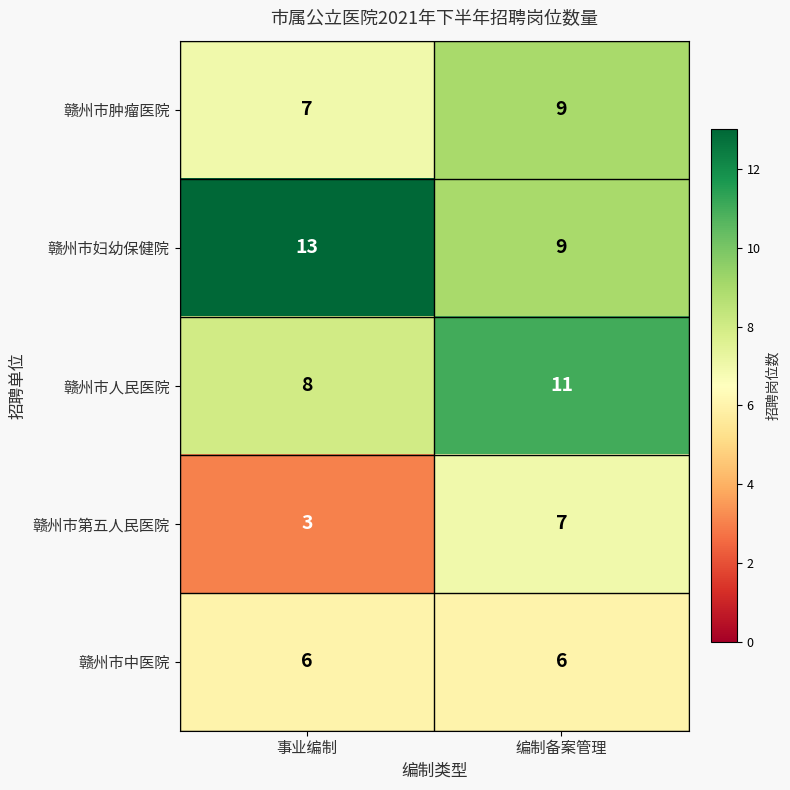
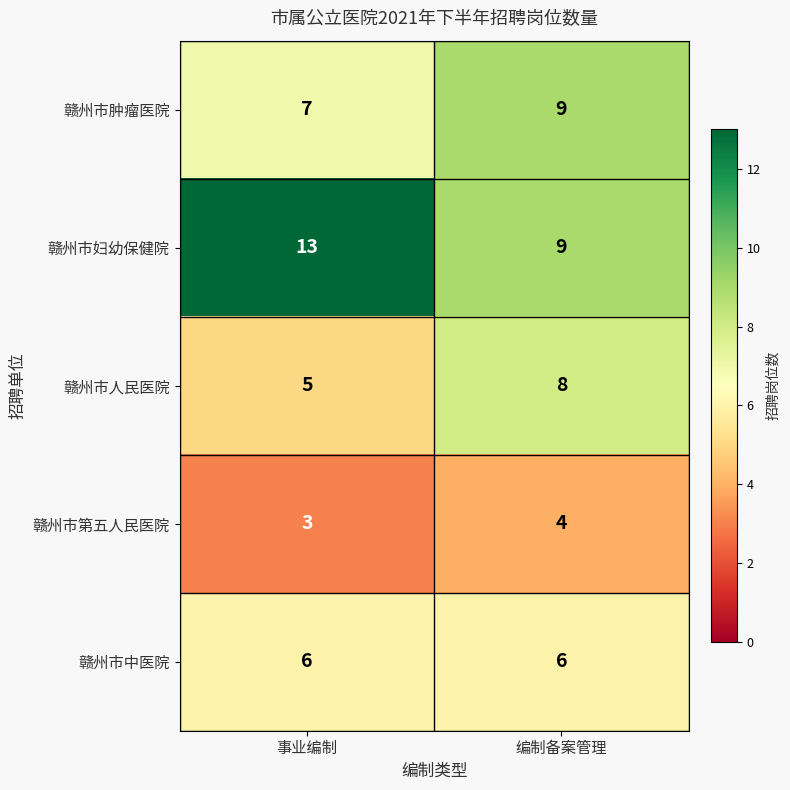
  {
    "赣州市肿瘤医院": {
      "事业编制": 7,
      "编制备案管理": 9
    },
    "赣州市妇幼保健院": {
      "事业编制": 13,
      "编制备案管理": 9
    },
    "赣州市人民医院": {
-     "事业编制": 8,
-     "编制备案管理": 11
+     "事业编制": 5,
+     "编制备案管理": 8
    },
    "赣州市第五人民医院": {
      "事业编制": 3,
-     "编制备案管理": 7
+     "编制备案管理": 4
    },
    "赣州市中医院": {
      "事业编制": 6,
      "编制备案管理": 6
    }
  }
